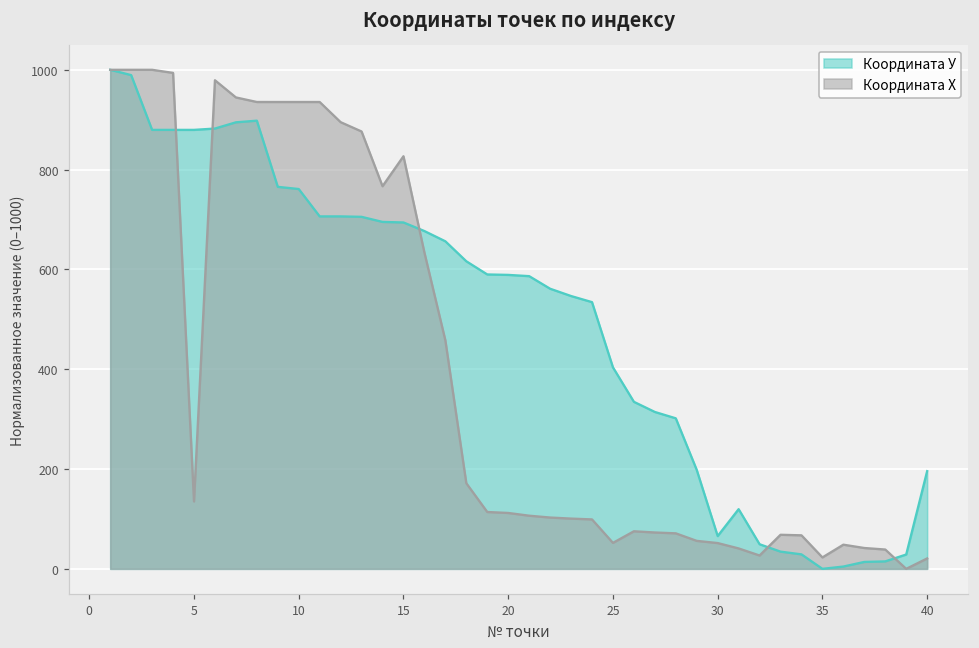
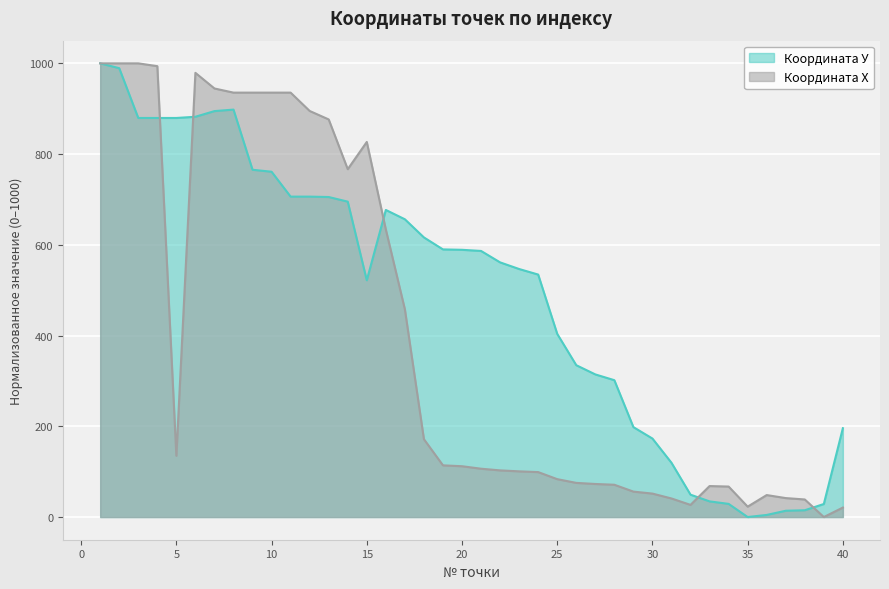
  {
    "Координата У": {
      "5": 880,
      "10": 760,
-     "15": 690,
+     "15": 520,
      "20": 590,
      "25": 400,
-     "30": 70,
+     "30": 170,
      "35": 0,
      "40": 200
    },
    "Координата Х": {
      "5": 140,
      "10": 940,
      "15": 830,
      "20": 110,
-     "25": 50,
+     "25": 80,
      "30": 50,
      "35": 20,
      "40": 20
    }
  }
